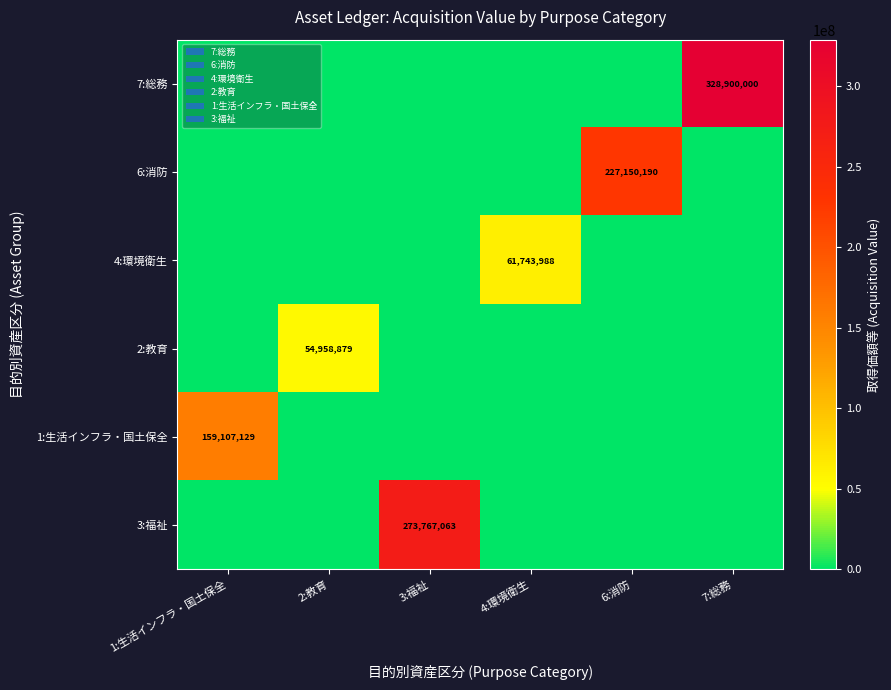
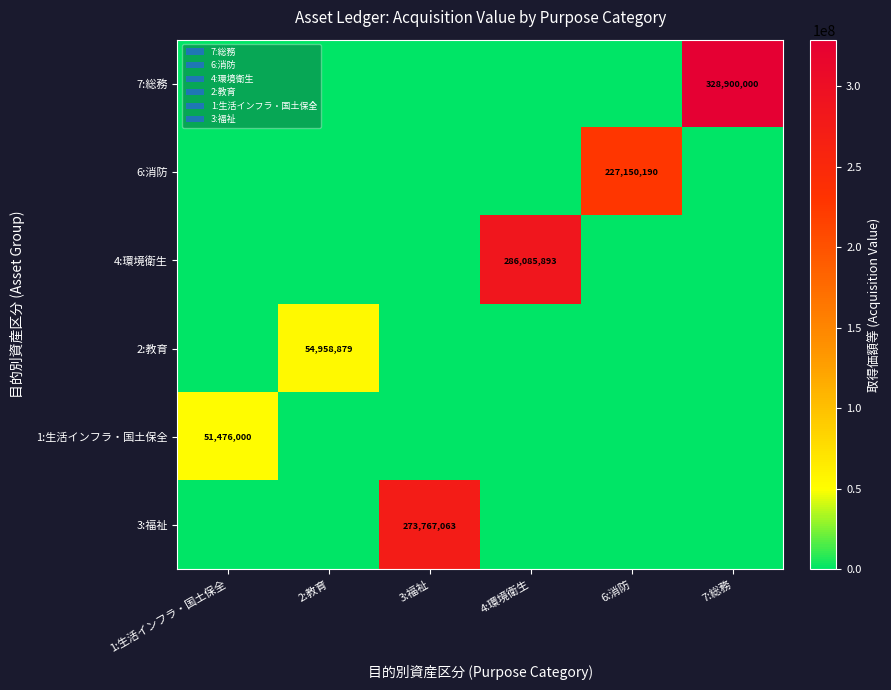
  {
    "7:総務": {
      "7:総務": "328,900,000"
    },
    "6:消防": {
      "6:消防": "227,150,190"
    },
    "4:環境衛生": {
-     "4:環境衛生": "61,743,988"
+     "4:環境衛生": "286,085,893"
    },
    "2:教育": {
      "2:教育": "54,958,879"
    },
    "1:生活インフラ・国土保全": {
-     "1:生活インフラ・国土保全": "159,107,129"
+     "1:生活インフラ・国土保全": "51,476,000"
    },
    "3:福祉": {
      "3:福祉": "273,767,063"
    }
  }
